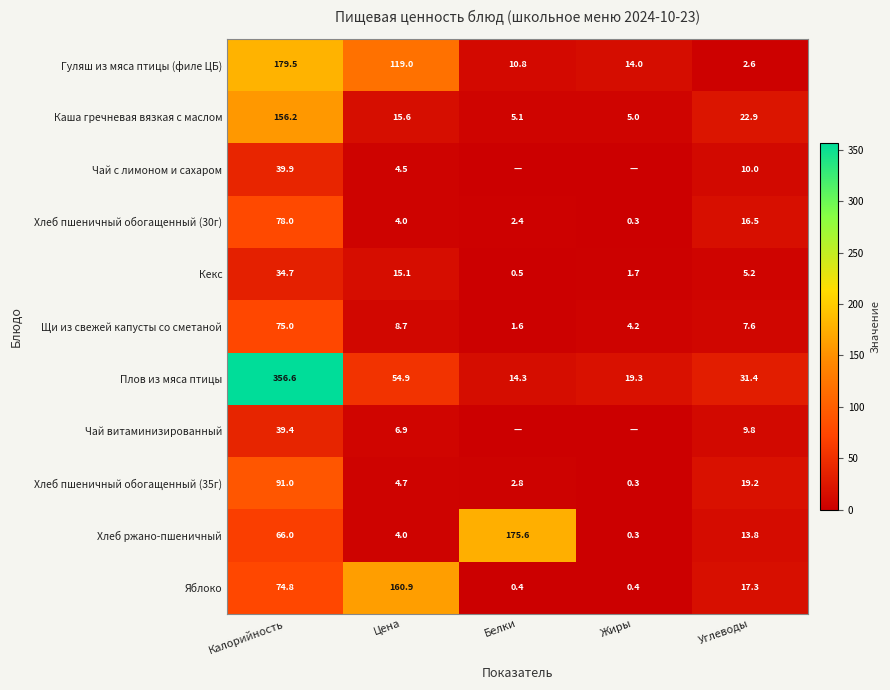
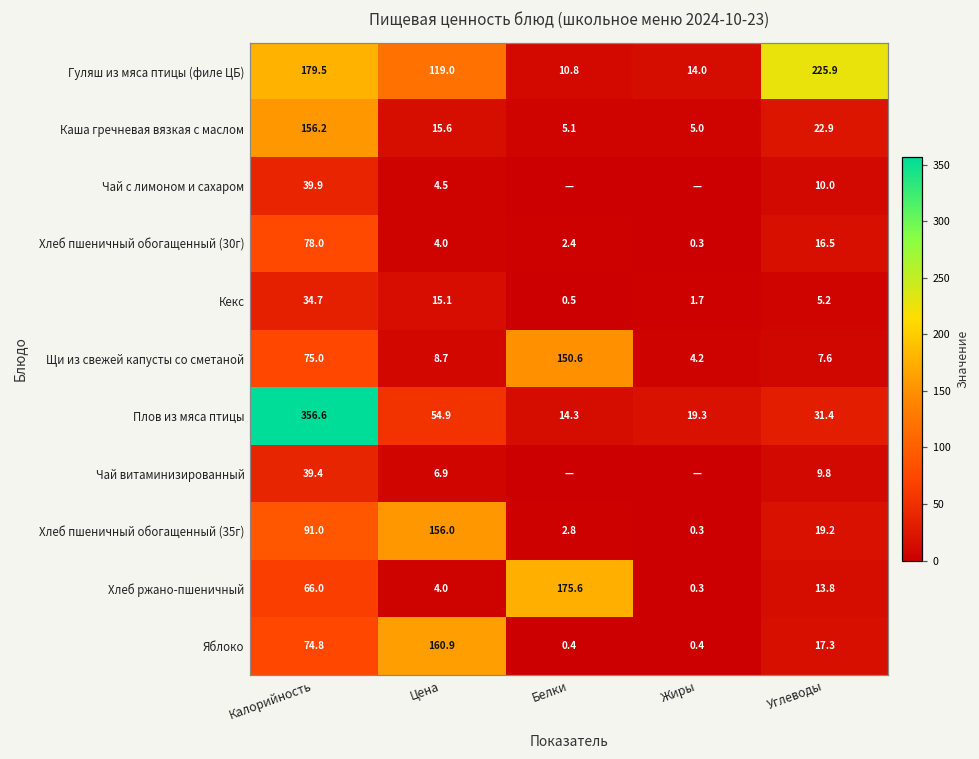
  {
    "Гуляш из мяса птицы (филе ЦБ)": {
      "Калорийность": 179.5,
      "Цена": 119.0,
      "Белки": 10.8,
      "Жиры": 14.0,
-     "Углеводы": 2.6
+     "Углеводы": 225.9
    },
    "Каша гречневая вязкая с маслом": {
      "Калорийность": 156.2,
      "Цена": 15.6,
      "Белки": 5.1,
      "Жиры": 5.0,
      "Углеводы": 22.9
    },
    "Чай с лимоном и сахаром": {
      "Калорийность": 39.9,
      "Цена": 4.5,
      "Углеводы": 10.0
    },
    "Хлеб пшеничный обогащенный (30г)": {
      "Калорийность": 78.0,
      "Цена": 4.0,
      "Белки": 2.4,
      "Жиры": 0.3,
      "Углеводы": 16.5
    },
    "Кекс": {
      "Калорийность": 34.7,
      "Цена": 15.1,
      "Белки": 0.5,
      "Жиры": 1.7,
      "Углеводы": 5.2
    },
    "Щи из свежей капусты со сметаной": {
      "Калорийность": 75.0,
      "Цена": 8.7,
-     "Белки": 1.6,
+     "Белки": 150.6,
      "Жиры": 4.2,
      "Углеводы": 7.6
    },
    "Плов из мяса птицы": {
      "Калорийность": 356.6,
      "Цена": 54.9,
      "Белки": 14.3,
      "Жиры": 19.3,
      "Углеводы": 31.4
    },
    "Чай витаминизированный": {
      "Калорийность": 39.4,
      "Цена": 6.9,
      "Углеводы": 9.8
    },
    "Хлеб пшеничный обогащенный (35г)": {
      "Калорийность": 91.0,
-     "Цена": 4.7,
+     "Цена": 156.0,
      "Белки": 2.8,
      "Жиры": 0.3,
      "Углеводы": 19.2
    },
    "Хлеб ржано-пшеничный": {
      "Калорийность": 66.0,
      "Цена": 4.0,
      "Белки": 175.6,
      "Жиры": 0.3,
      "Углеводы": 13.8
    },
    "Яблоко": {
      "Калорийность": 74.8,
      "Цена": 160.9,
      "Белки": 0.4,
      "Жиры": 0.4,
      "Углеводы": 17.3
    }
  }
